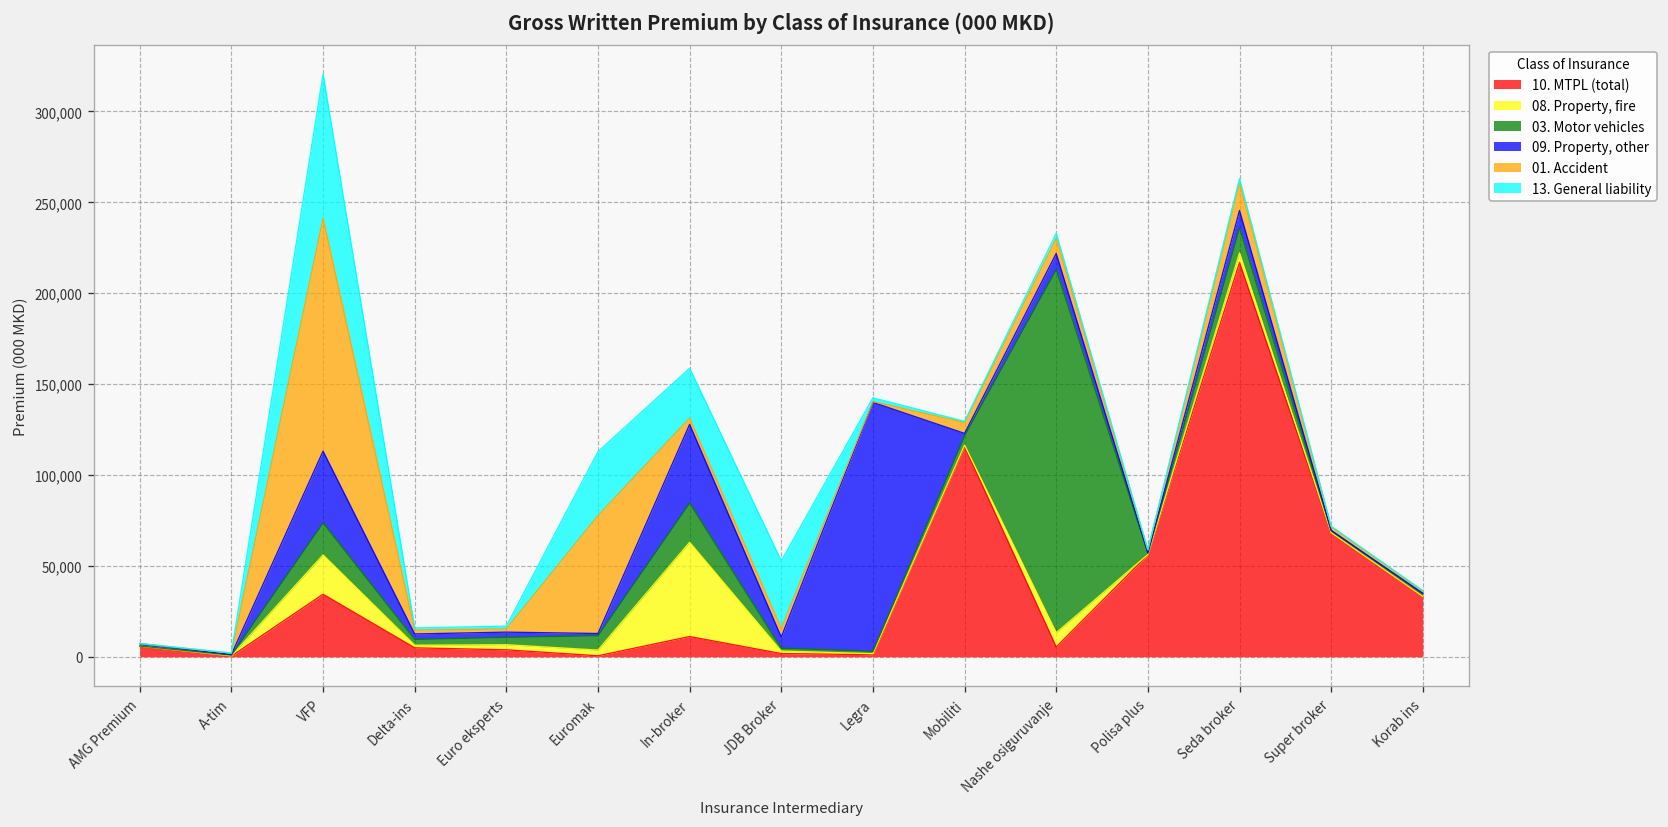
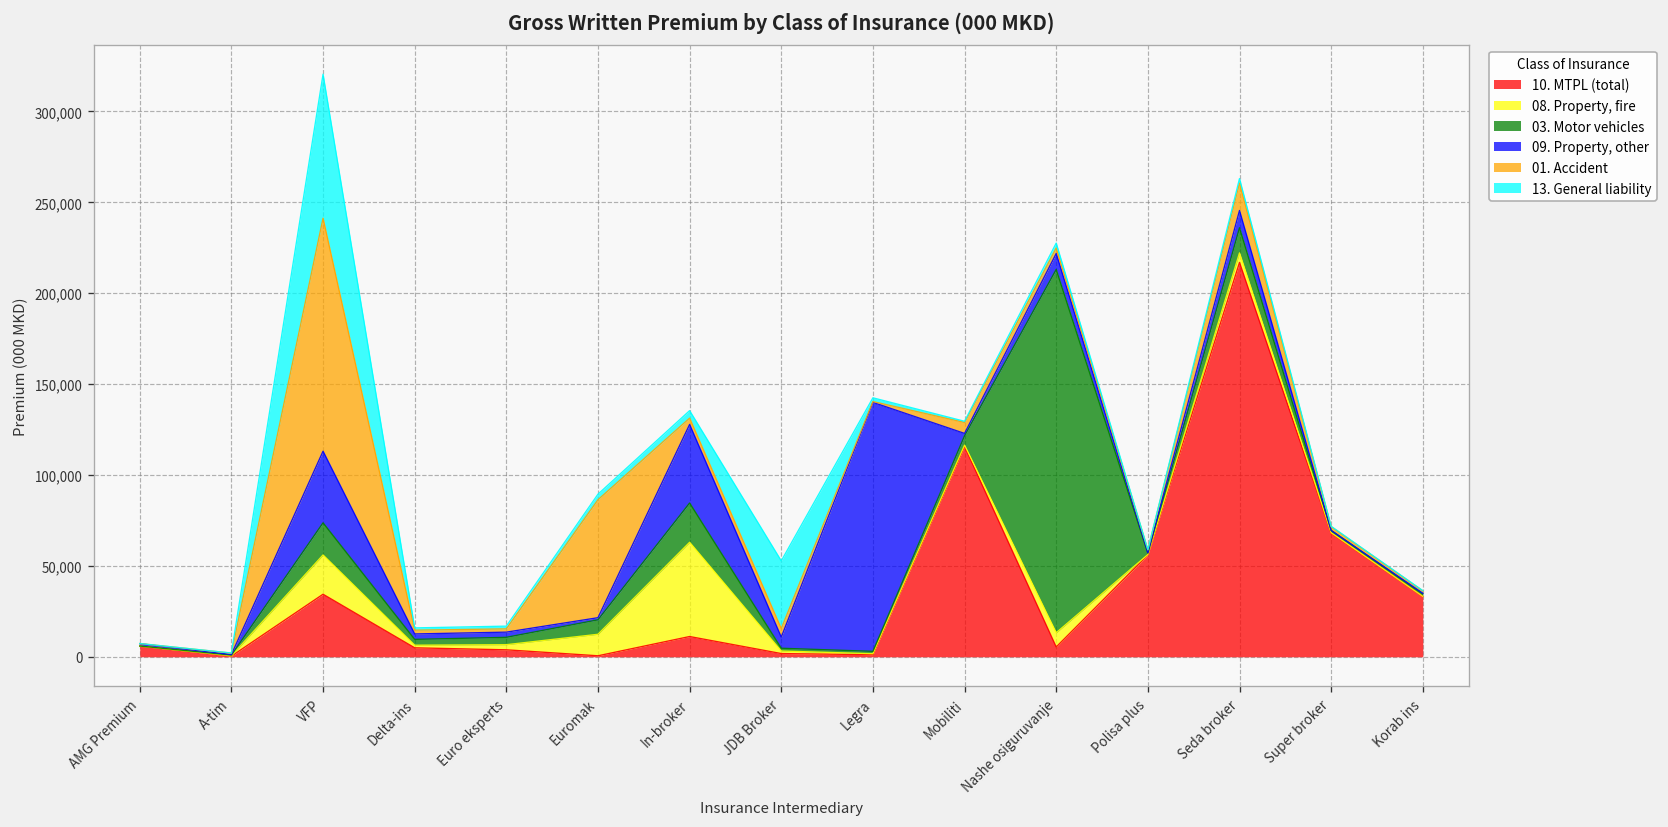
  {
    "10. MTPL (total)": {
      "VFP": "34,000",
      "Euro eksperts": "4,000",
      "Euromak": "1,000",
      "In-broker": "11,000",
      "Nashe osiguruvanje": "5,000",
      "Seda broker": "217,000"
    },
    "08. Property, fire": {
      "VFP": "22,000",
      "Euro eksperts": "3,000",
-     "Euromak": "3,000",
+     "Euromak": "12,000",
      "In-broker": "52,000",
      "Nashe osiguruvanje": "8,000",
      "Seda broker": "5,000"
    },
    "03. Motor vehicles": {
      "VFP": "18,000",
      "Delta-ins": "3,000",
      "Euro eksperts": "4,000",
      "In-broker": "22,000",
      "Nashe osiguruvanje": "200,000",
      "Seda broker": "14,000"
    },
    "09. Property, other": {
      "VFP": "39,000",
      "Delta-ins": "3,000",
      "Euro eksperts": "3,000",
      "In-broker": "43,000",
      "JDB Broker": "6,000",
      "Nashe osiguruvanje": "9,000",
      "Seda broker": "10,000"
    },
    "01. Accident": {
      "VFP": "128,000",
      "Euromak": "65,000",
      "In-broker": "3,000",
      "JDB Broker": "5,000",
-     "Nashe osiguruvanje": "8,000",
+     "Nashe osiguruvanje": "3,000",
      "Seda broker": "15,000"
    },
    "13. General liability": {
      "VFP": "79,000",
-     "Euromak": "35,000",
-     "In-broker": "27,000",
+     "Euromak": "3,000",
+     "In-broker": "4,000",
      "JDB Broker": "37,000",
      "Legra": "2,000",
      "Nashe osiguruvanje": "3,000",
      "Seda broker": "2,000"
    }
  }
